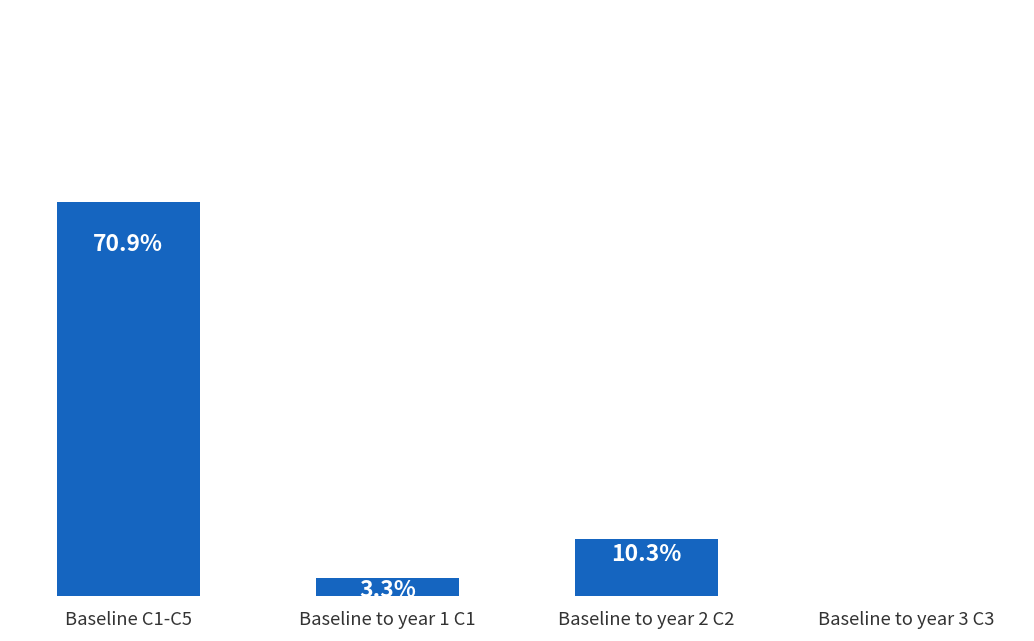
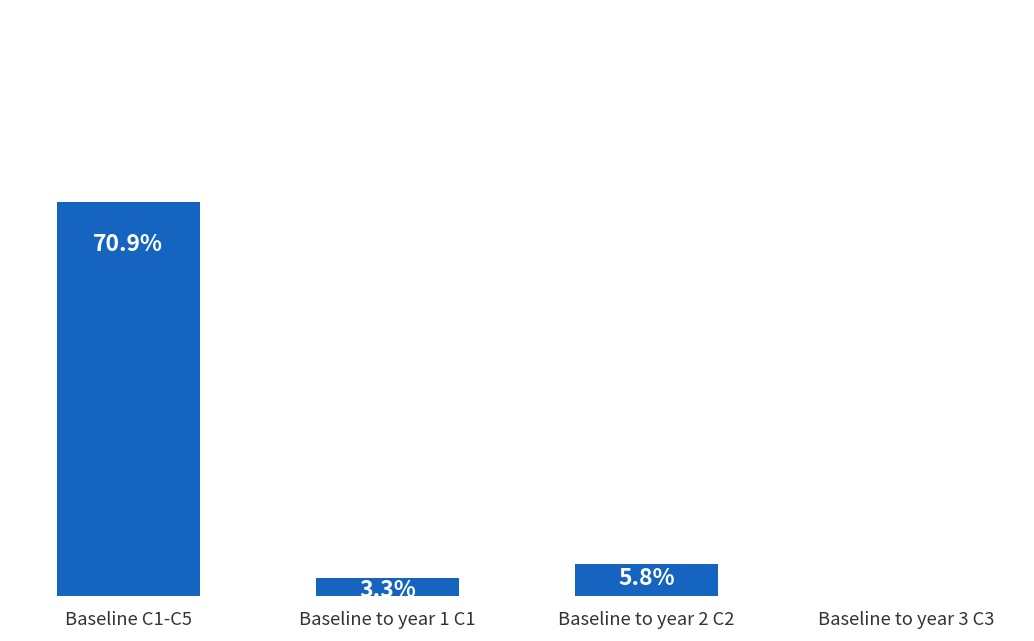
  {
    "Baseline C1-C5": "70.9%",
    "Baseline to year 1 C1": "3.3%",
-   "Baseline to year 2 C2": "10.3%"
+   "Baseline to year 2 C2": "5.8%"
  }
